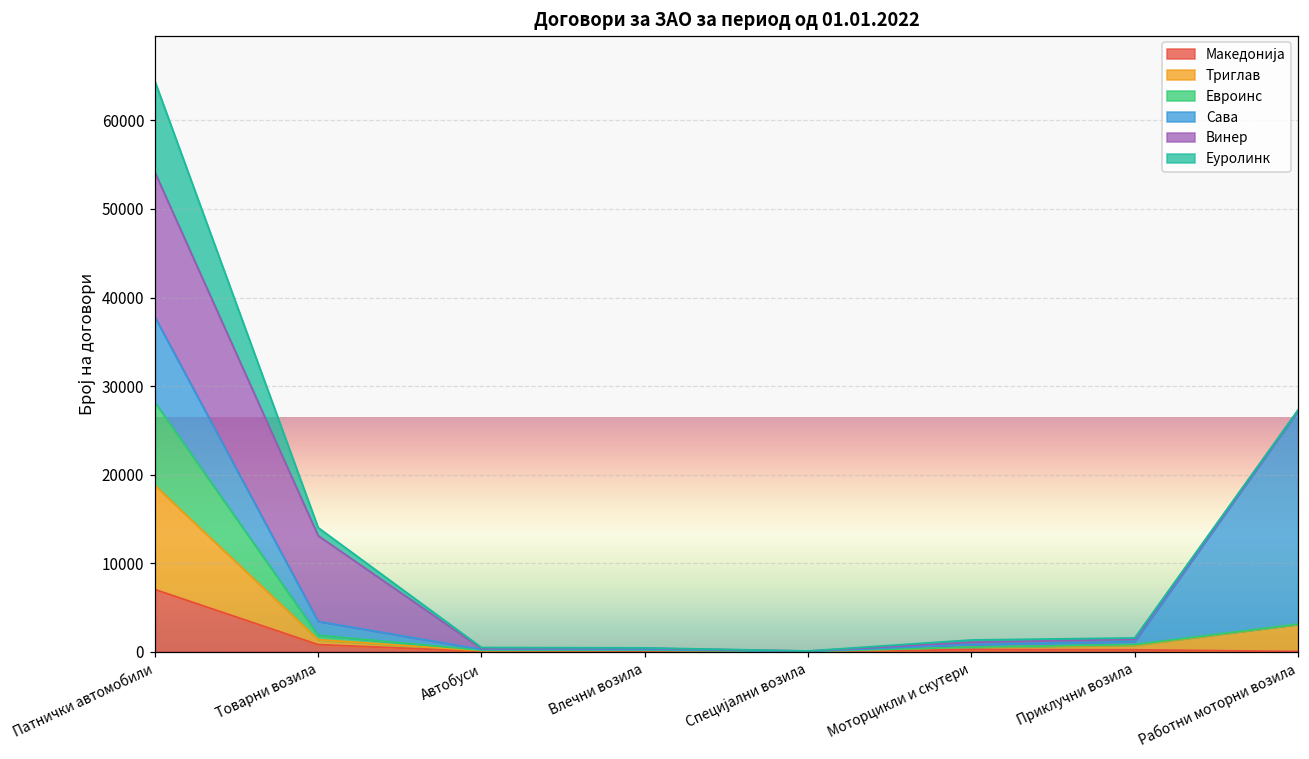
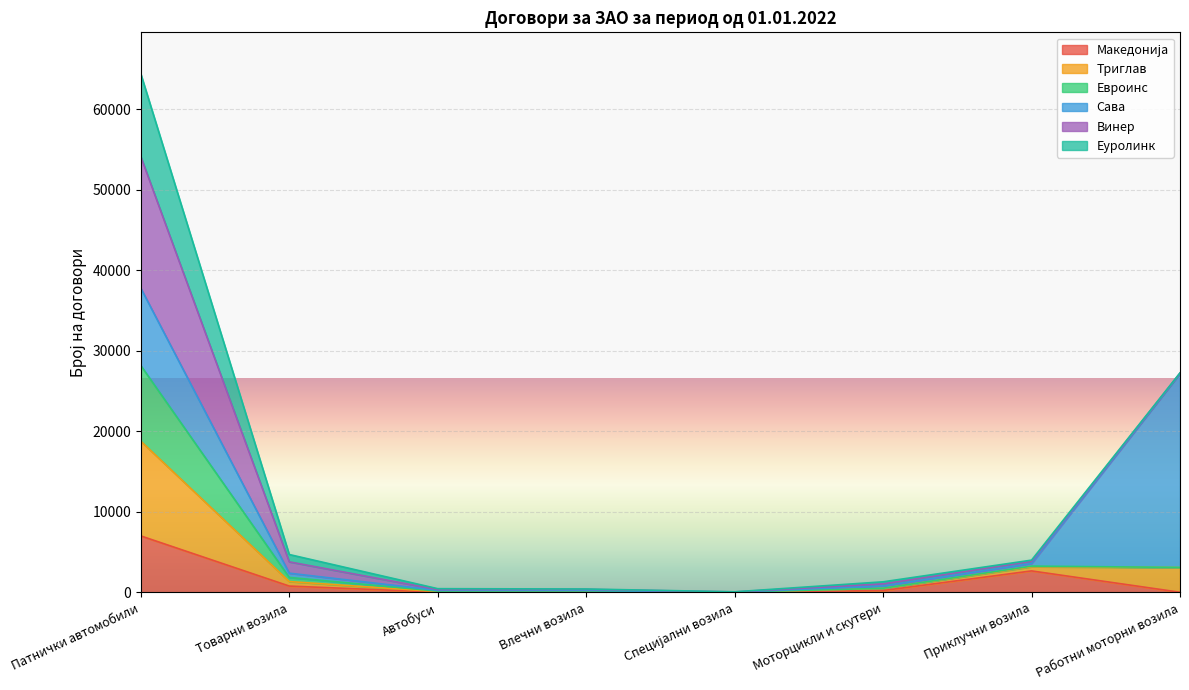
  {
    "Македонија": {
      "Патнички автомобили": 7000,
      "Товарни возила": 1000,
-     "Приклучни возила": 0,
+     "Приклучни возила": 3000,
      "Работни моторни возила": 0
    },
    "Триглав": {
      "Патнички автомобили": 12000,
      "Товарни возила": 1000
    },
    "Сава": {
      "Патнички автомобили": 10000,
-     "Товарни возила": 2000
+     "Товарни возила": 1000
    },
    "Винер": {
      "Патнички автомобили": 16000,
-     "Товарни возила": 10000
+     "Товарни возила": 1000
    }
  }
